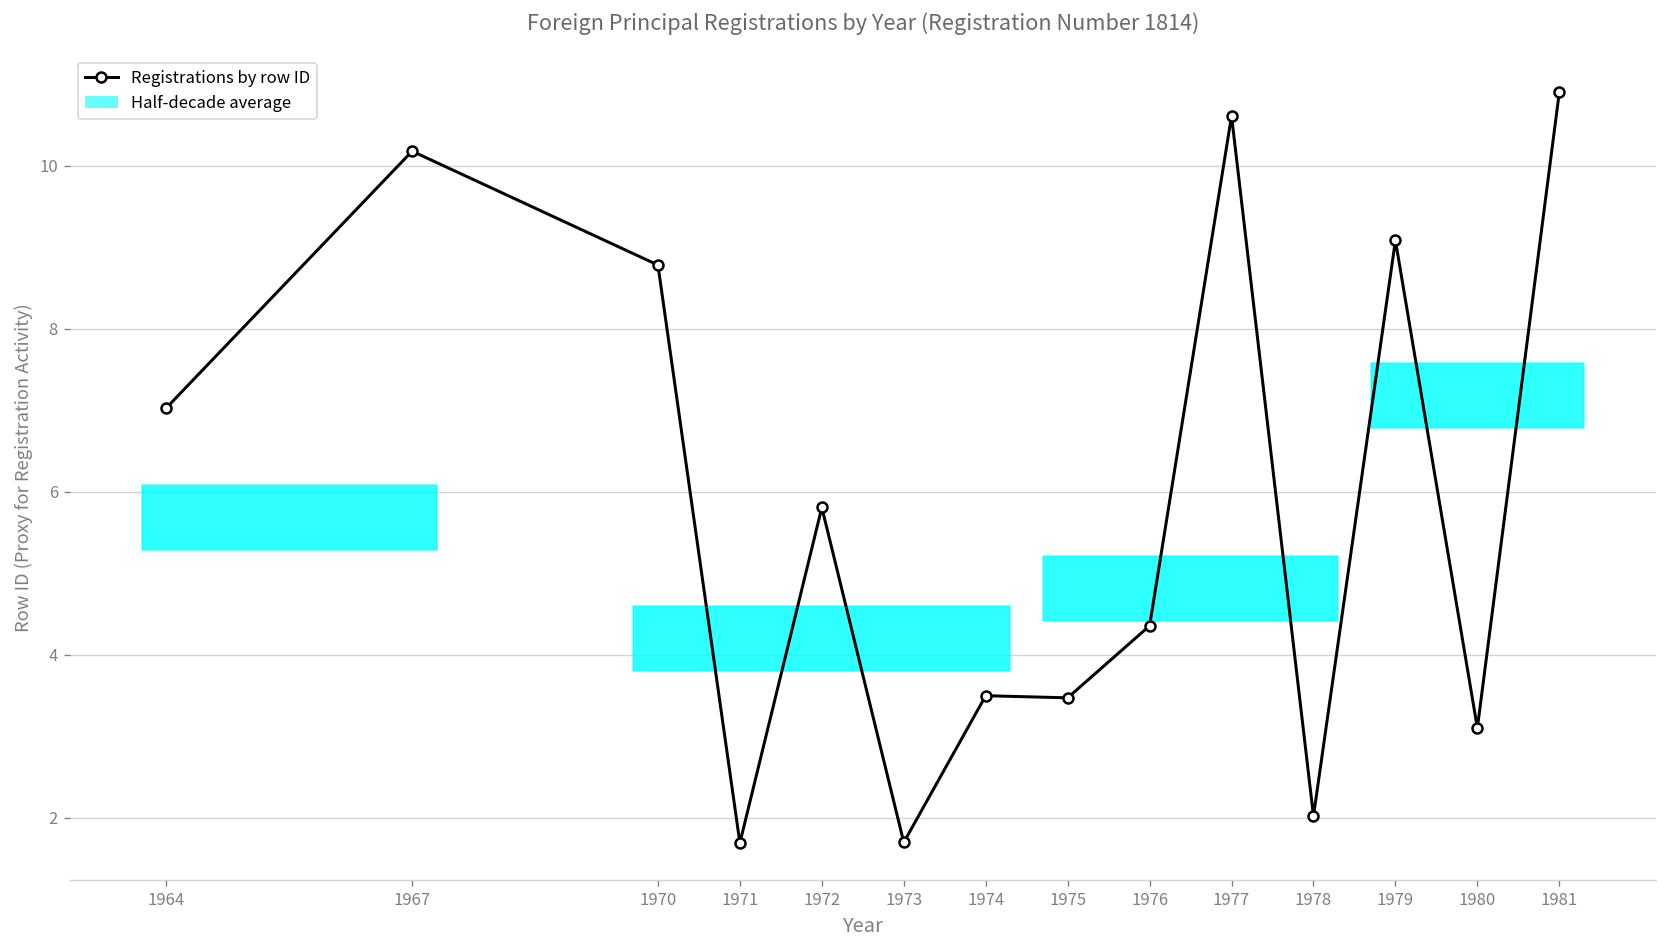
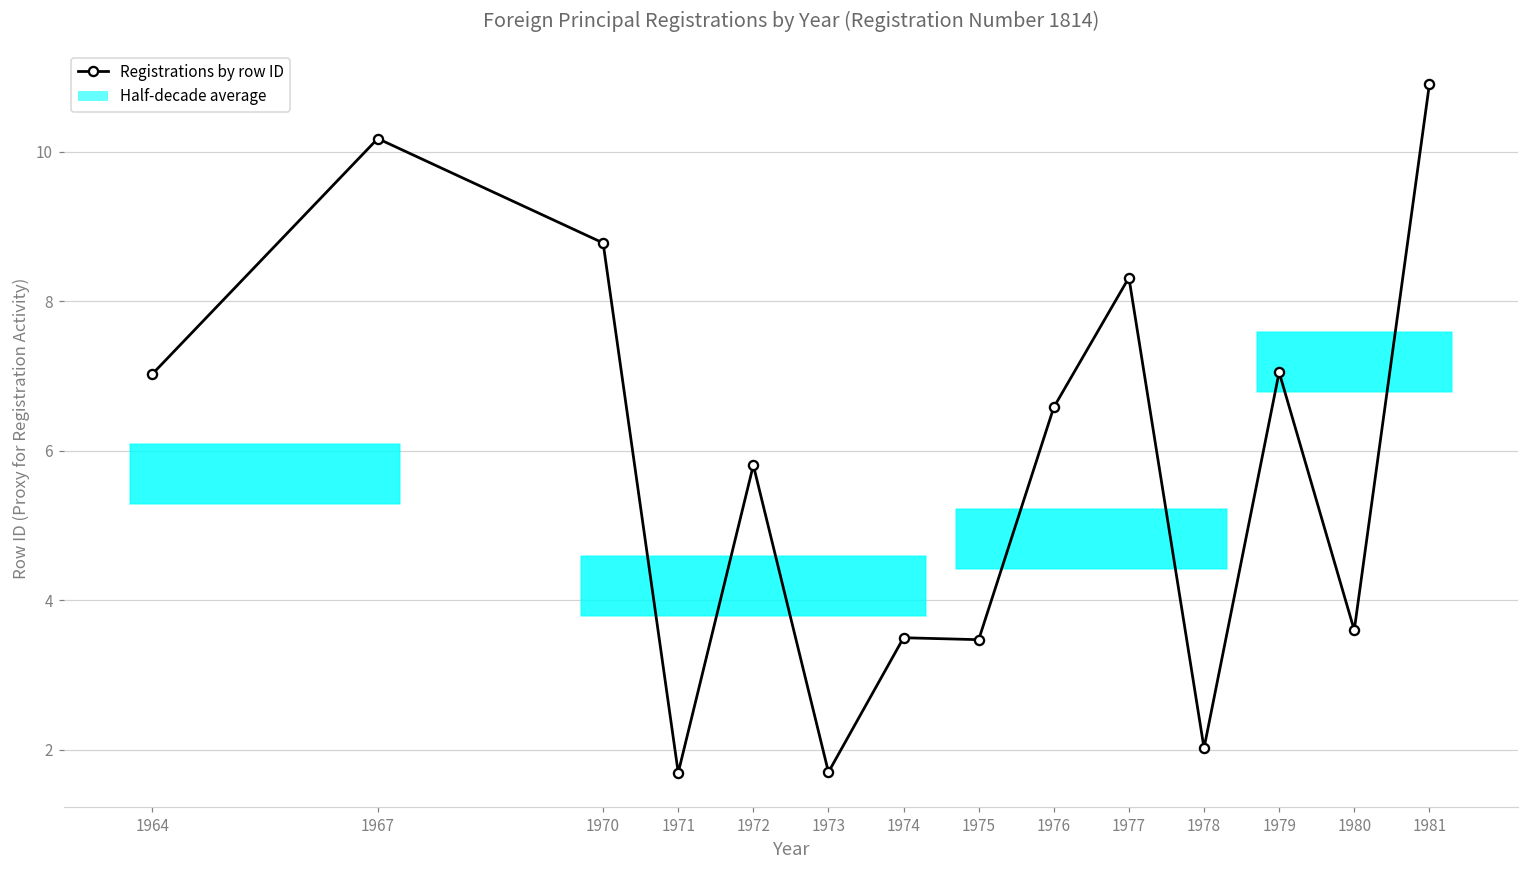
  {
    "1964": 7.0,
    "1967": 10.2,
    "1970": 8.8,
    "1971": 1.7,
    "1972": 5.8,
    "1973": 1.7,
    "1974": 3.5,
    "1975": 3.5,
-   "1976": 4.4,
-   "1977": 10.6,
+   "1976": 6.6,
+   "1977": 8.3,
    "1978": 2.0,
-   "1979": 9.1,
-   "1980": 3.1,
+   "1979": 7.1,
+   "1980": 3.6,
    "1981": 10.9
  }
